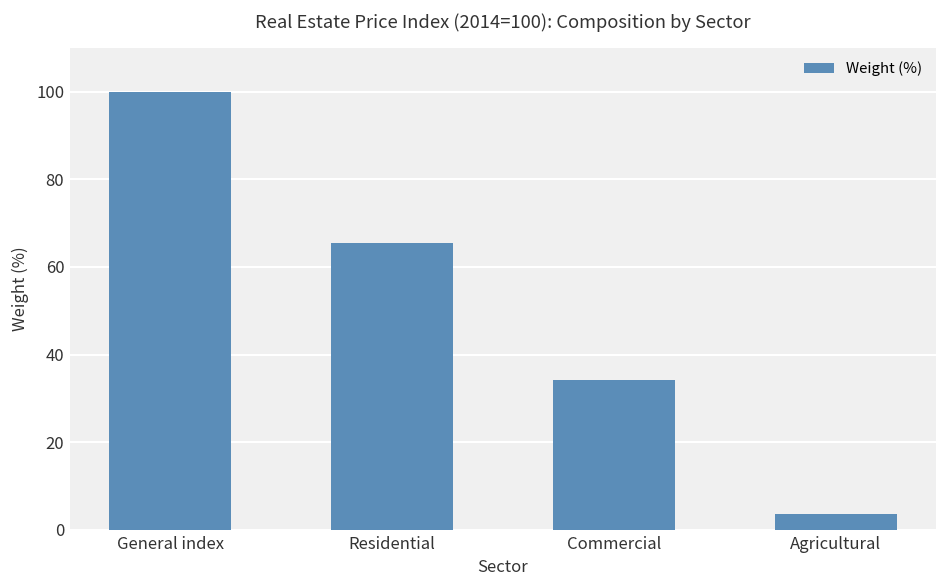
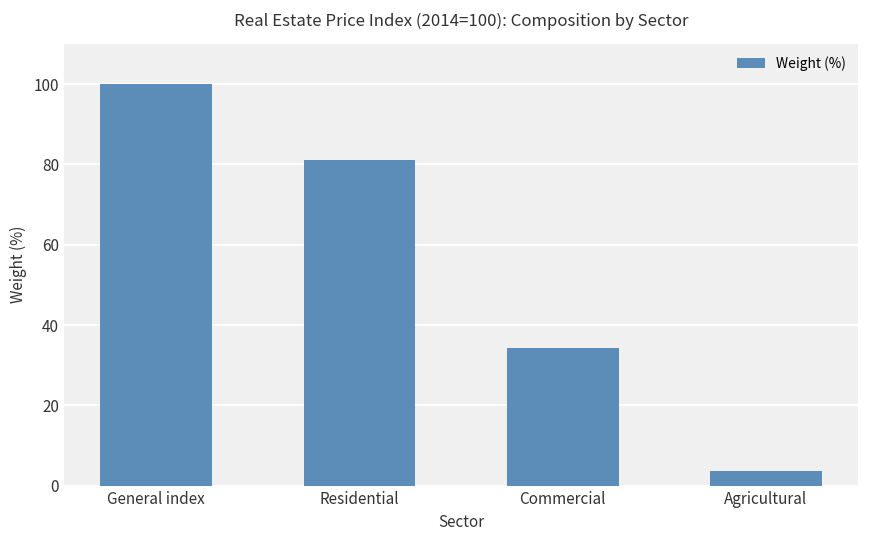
  {
    "General index": 100,
-   "Residential": 65,
+   "Residential": 81,
    "Commercial": 34,
    "Agricultural": 4
  }
